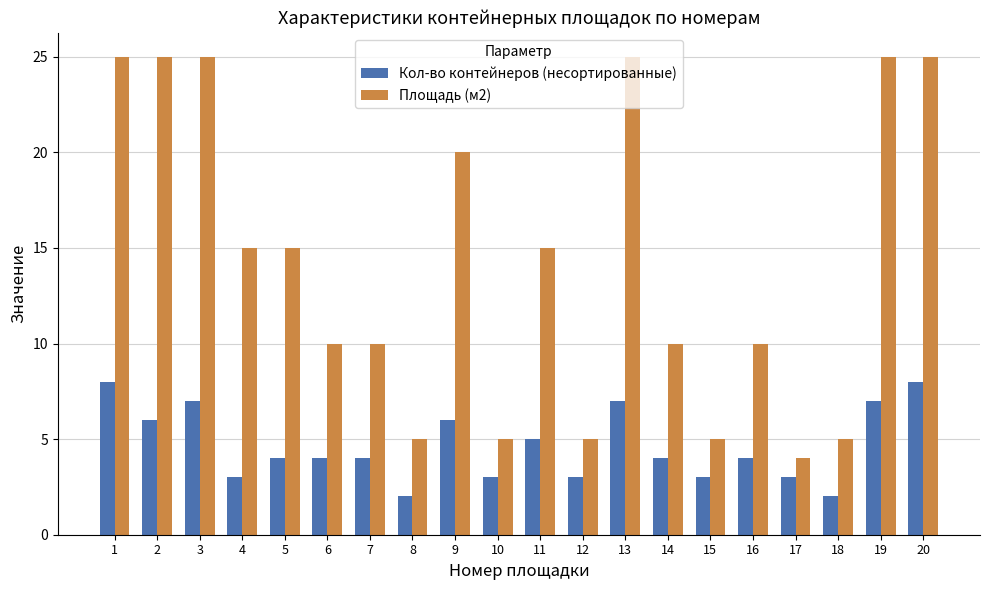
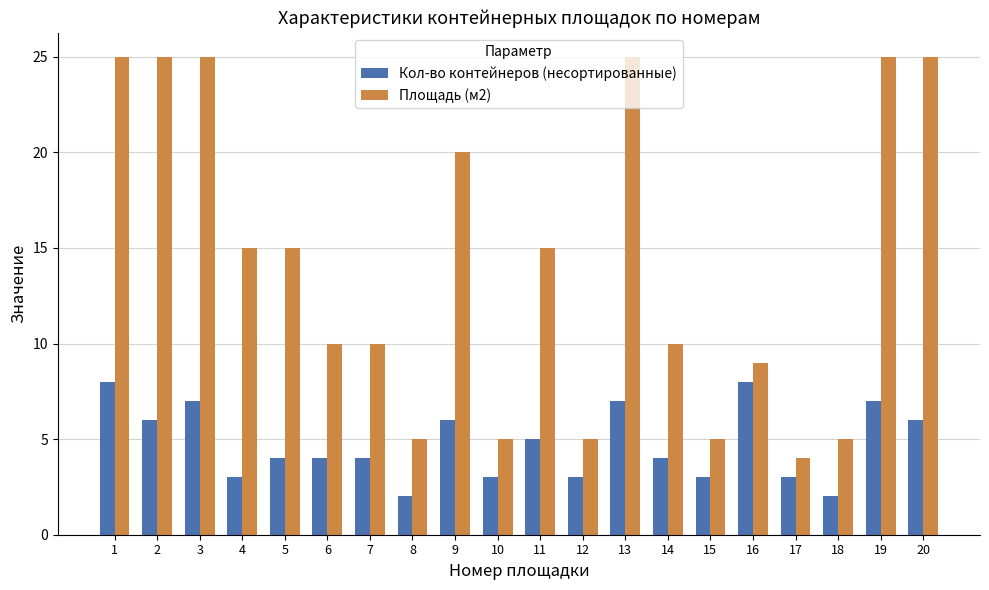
  {
    "Кол-во контейнеров (несортированные)": {
      "1": 8,
      "2": 6,
      "3": 7,
      "4": 3,
      "5": 4,
      "6": 4,
      "7": 4,
      "8": 2,
      "9": 6,
      "10": 3,
      "11": 5,
      "12": 3,
      "13": 7,
      "14": 4,
      "15": 3,
-     "16": 4,
+     "16": 8,
      "17": 3,
      "18": 2,
      "19": 7,
-     "20": 8
+     "20": 6
    },
    "Площадь (м2)": {
      "1": 25,
      "2": 25,
      "3": 25,
      "4": 15,
      "5": 15,
      "6": 10,
      "7": 10,
      "8": 5,
      "9": 20,
      "10": 5,
      "11": 15,
      "12": 5,
      "14": 10,
      "15": 5,
-     "16": 10,
+     "16": 9,
      "17": 4,
      "18": 5,
      "19": 25,
      "20": 25
    }
  }
